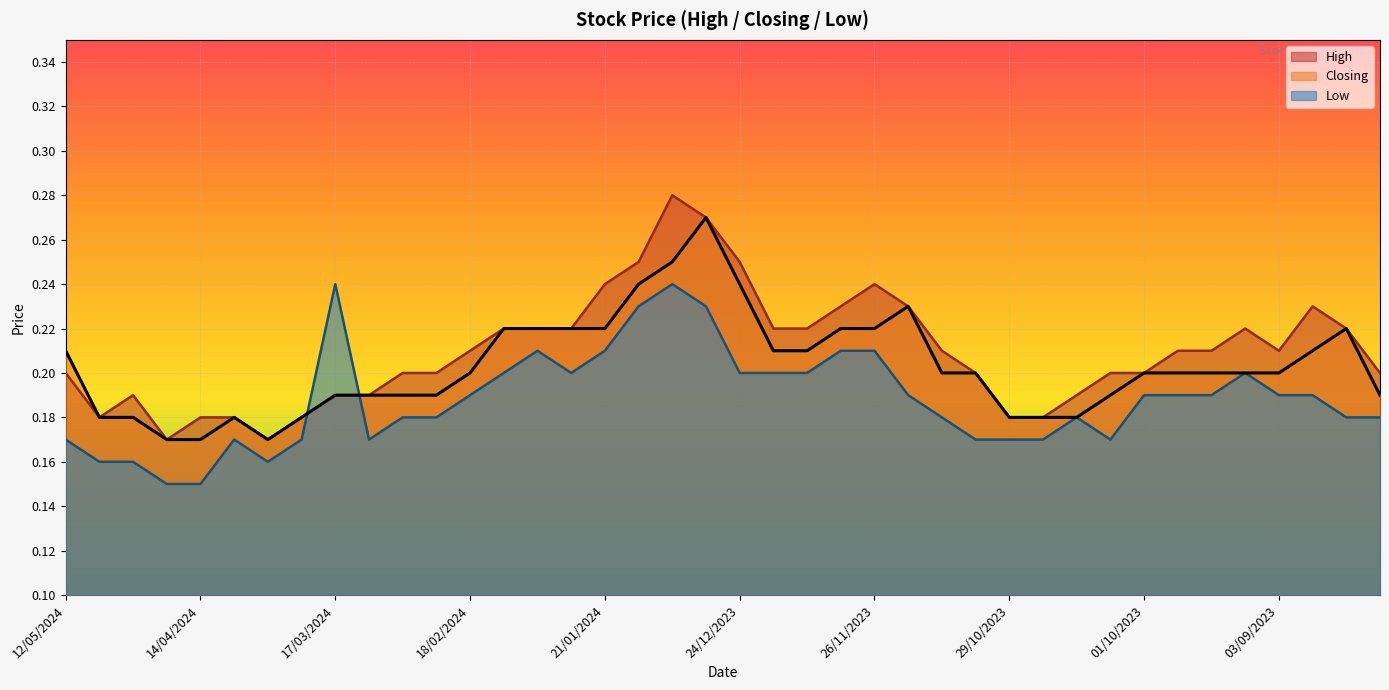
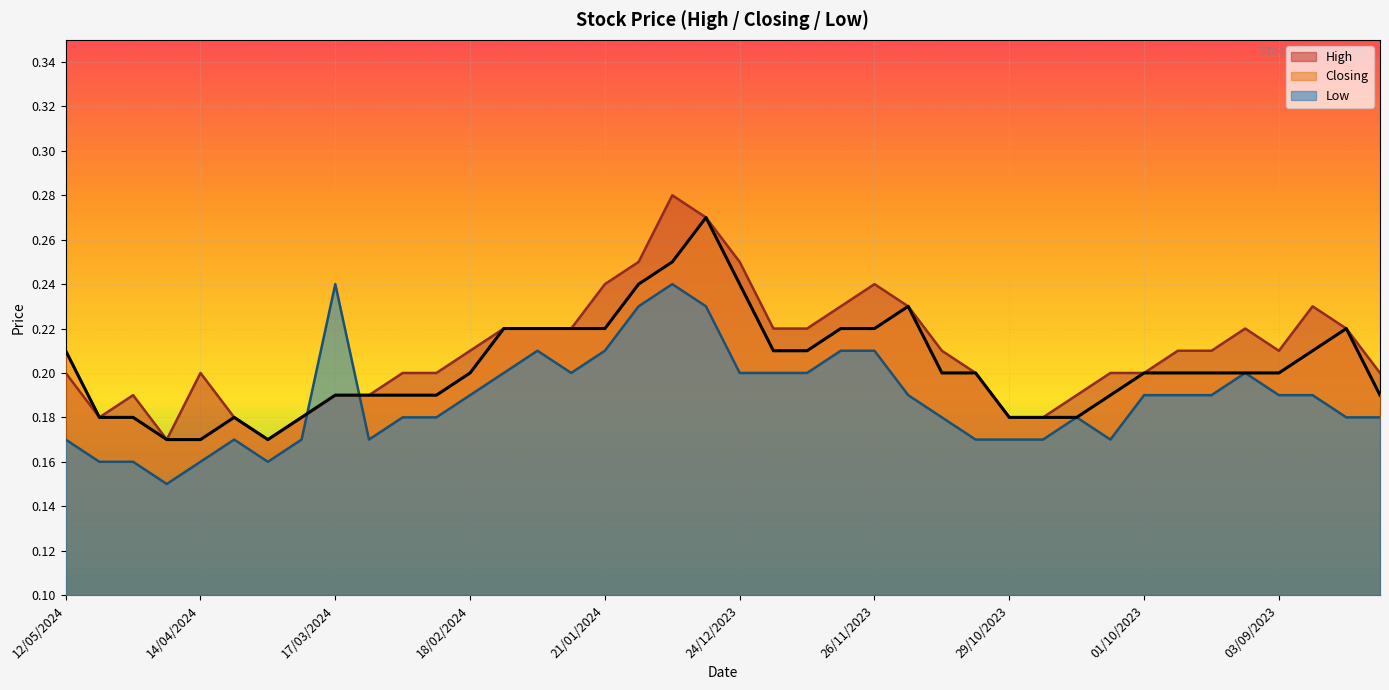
  {
    "High": {
      "12/05/2024": 0.20,
-     "14/04/2024": 0.18,
+     "14/04/2024": 0.20,
      "18/02/2024": 0.21,
      "21/01/2024": 0.24,
      "24/12/2023": 0.25,
      "26/11/2023": 0.24,
      "03/09/2023": 0.21
    },
    "Closing": {
      "12/05/2024": 0.21,
      "14/04/2024": 0.17,
      "18/02/2024": 0.20,
      "21/01/2024": 0.22,
      "24/12/2023": 0.24,
      "26/11/2023": 0.22,
      "03/09/2023": 0.20
    },
    "Low": {
      "12/05/2024": 0.17,
-     "14/04/2024": 0.15,
+     "14/04/2024": 0.16,
      "17/03/2024": 0.24,
      "18/02/2024": 0.19,
      "21/01/2024": 0.21,
      "24/12/2023": 0.20,
      "26/11/2023": 0.21,
      "29/10/2023": 0.17,
      "01/10/2023": 0.19,
      "03/09/2023": 0.19
    }
  }
